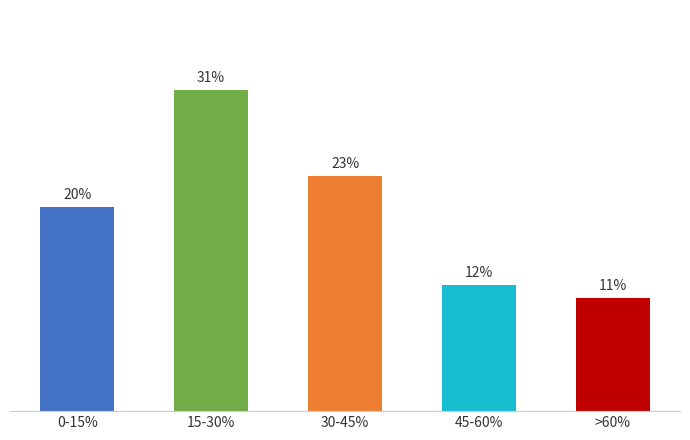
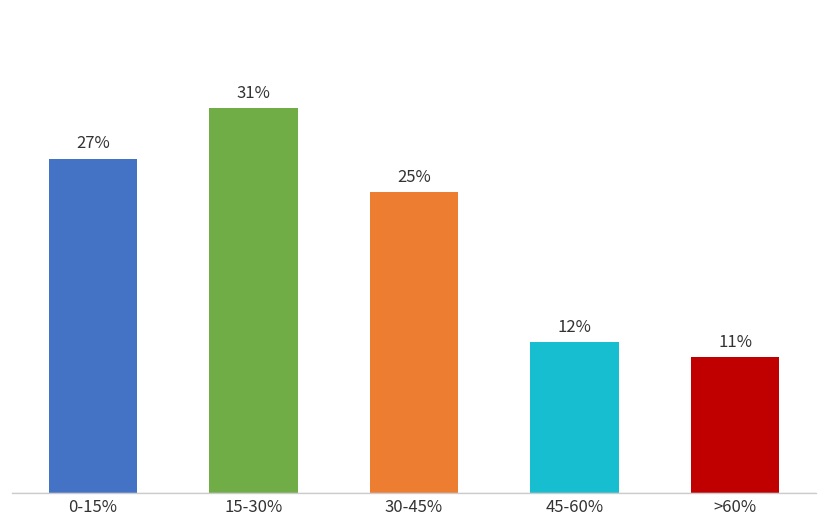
  {
-   "0-15%": "20%",
+   "0-15%": "27%",
    "15-30%": "31%",
-   "30-45%": "23%",
+   "30-45%": "25%",
    "45-60%": "12%",
    ">60%": "11%"
  }
